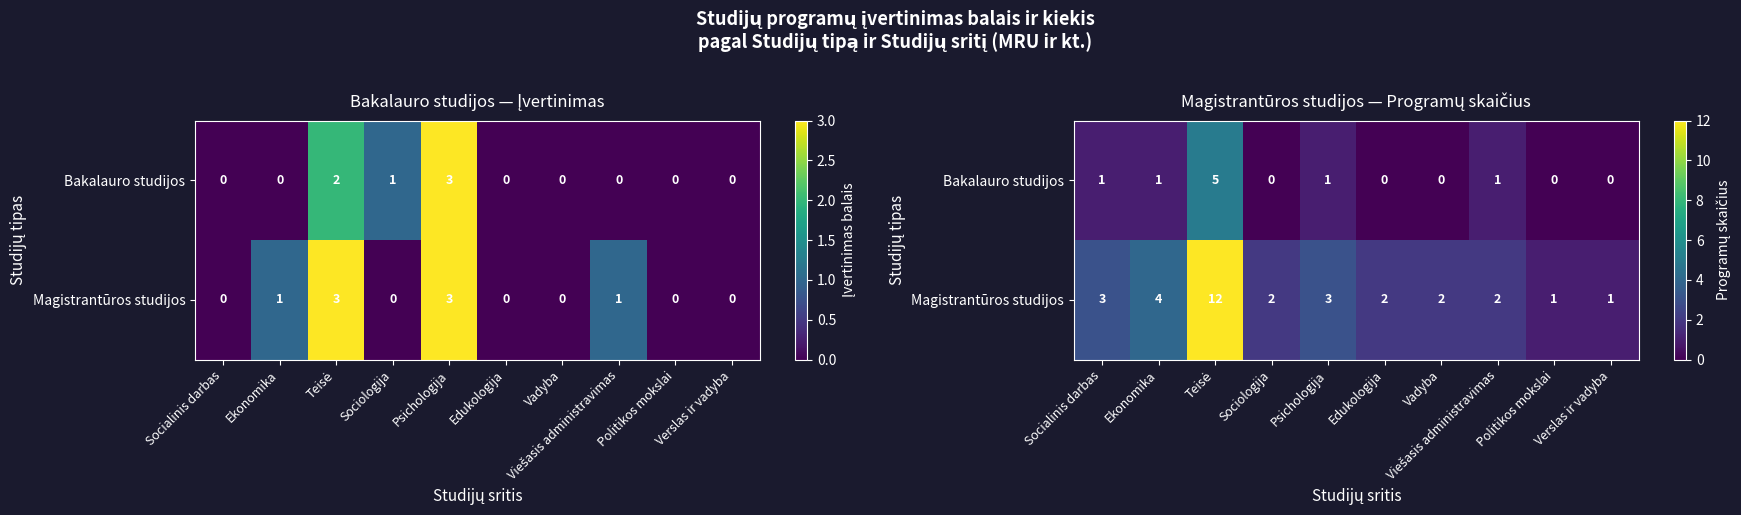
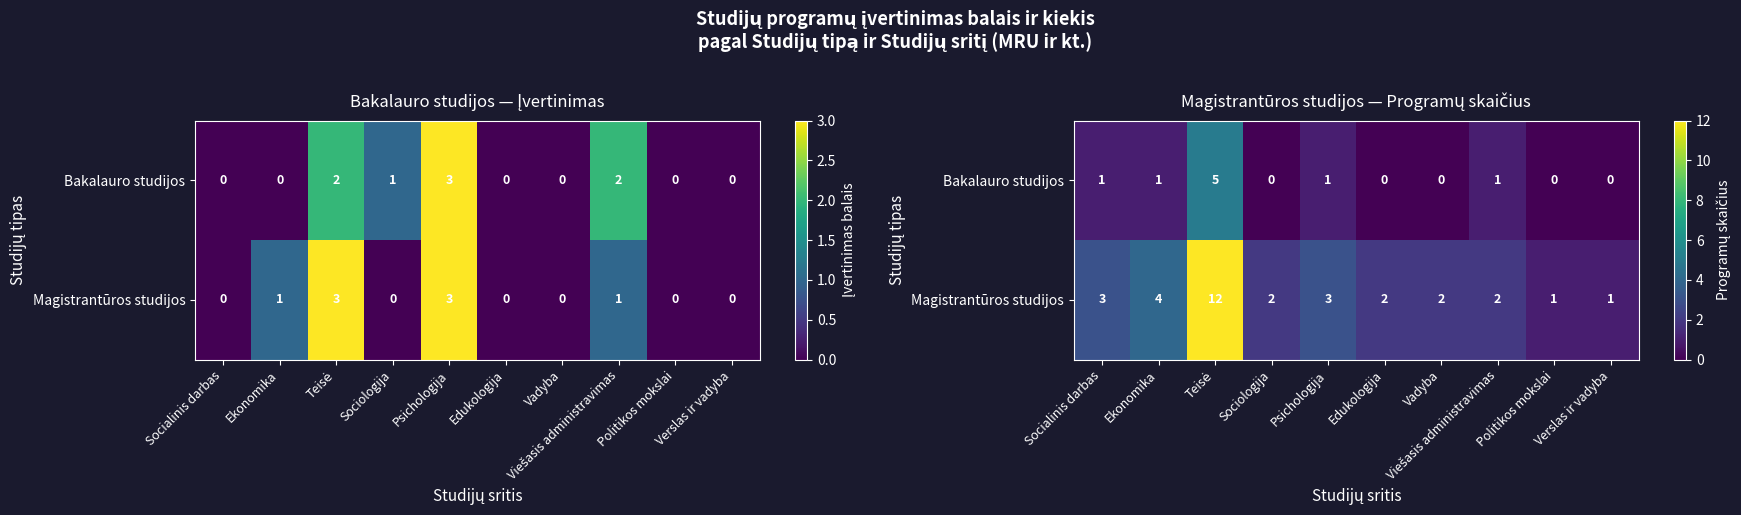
  {
    "Bakalauro studijos — Įvertinimas": {
      "Bakalauro studijos": {
        "Socialinis darbas": 0,
        "Ekonomika": 0,
        "Teisė": 2,
        "Sociologija": 1,
        "Psichologija": 3,
        "Edukologija": 0,
        "Vadyba": 0,
-       "Viešasis administravimas": 0,
+       "Viešasis administravimas": 2,
        "Politikos mokslai": 0,
        "Verslas ir vadyba": 0
      },
      "Magistrantūros studijos": {
        "Socialinis darbas": 0,
        "Ekonomika": 1,
        "Teisė": 3,
        "Sociologija": 0,
        "Psichologija": 3,
        "Edukologija": 0,
        "Vadyba": 0,
        "Viešasis administravimas": 1,
        "Politikos mokslai": 0,
        "Verslas ir vadyba": 0
      }
    },
    "Magistrantūros studijos — Programų skaičius": {
      "Bakalauro studijos": {
        "Socialinis darbas": 1,
        "Ekonomika": 1,
        "Teisė": 5,
        "Sociologija": 0,
        "Psichologija": 1,
        "Edukologija": 0,
        "Vadyba": 0,
        "Viešasis administravimas": 1,
        "Politikos mokslai": 0,
        "Verslas ir vadyba": 0
      },
      "Magistrantūros studijos": {
        "Socialinis darbas": 3,
        "Ekonomika": 4,
        "Teisė": 12,
        "Sociologija": 2,
        "Psichologija": 3,
        "Edukologija": 2,
        "Vadyba": 2,
        "Viešasis administravimas": 2,
        "Politikos mokslai": 1,
        "Verslas ir vadyba": 1
      }
    }
  }
